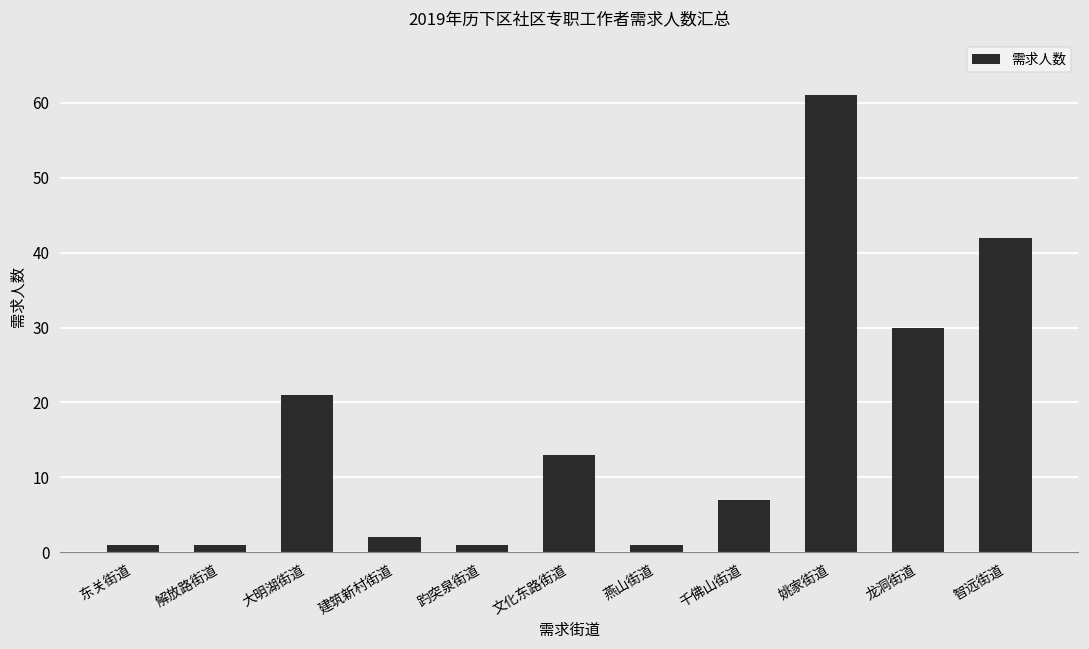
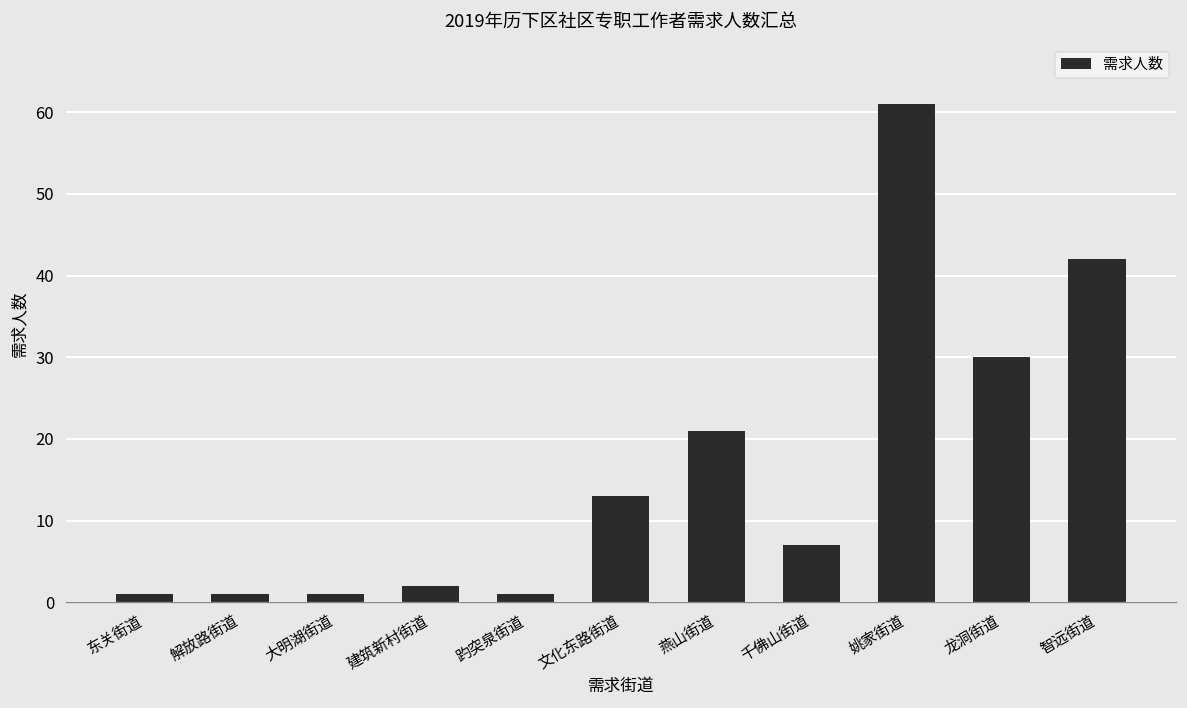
  {
    "东关街道": 1,
    "解放路街道": 1,
-   "大明湖街道": 21,
+   "大明湖街道": 1,
    "建筑新村街道": 2,
    "趵突泉街道": 1,
    "文化东路街道": 13,
-   "燕山街道": 1,
+   "燕山街道": 21,
    "千佛山街道": 7,
    "姚家街道": 61,
    "龙洞街道": 30,
    "智远街道": 42
  }
